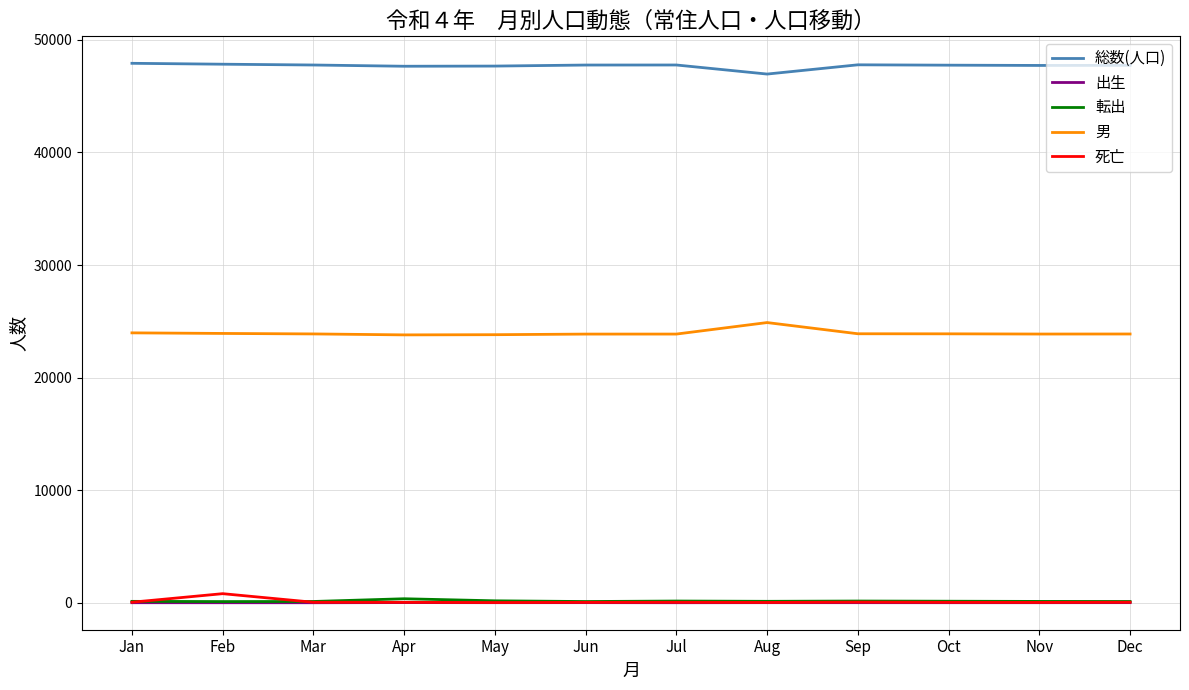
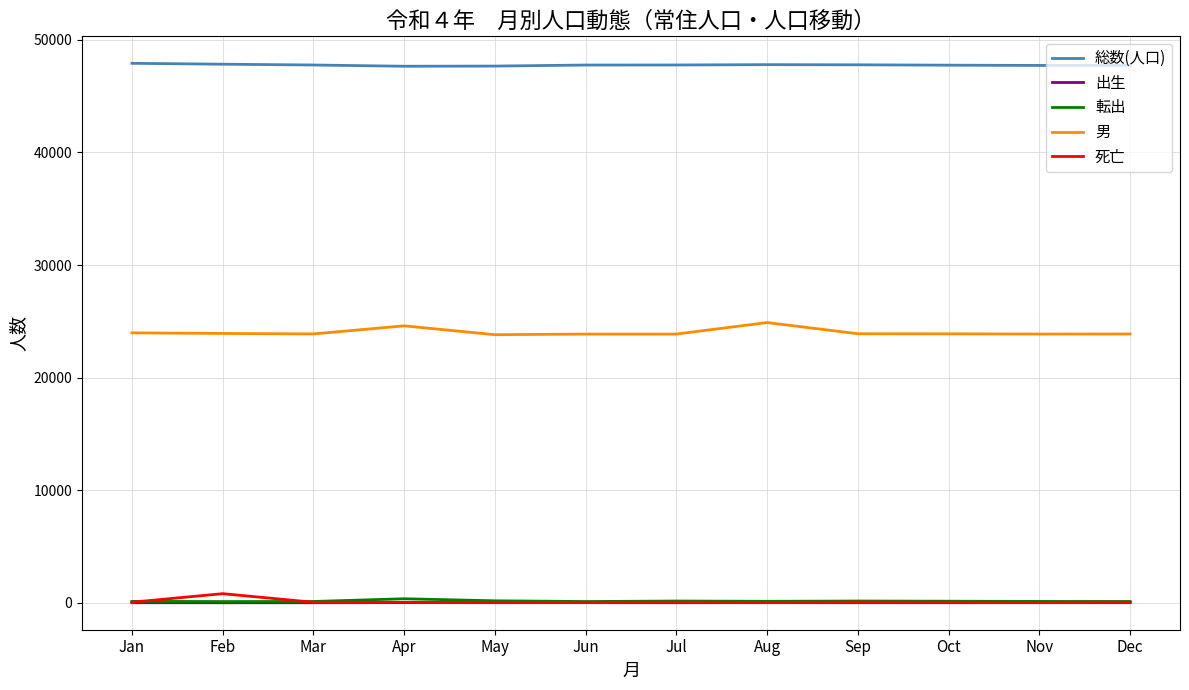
  {
    "総数(人口)": {
      "Jan": 47900,
      "Feb": 47800,
      "Mar": 47800,
      "Apr": 47700,
      "May": 47700,
      "Jun": 47800,
      "Jul": 47800,
-     "Aug": 47000,
+     "Aug": 47800,
      "Sep": 47800,
      "Oct": 47800,
      "Nov": 47700
    },
    "転出": {
      "Apr": 400
    },
    "男": {
      "Jan": 24000,
      "Feb": 23900,
      "Mar": 23900,
-     "Apr": 23800,
+     "Apr": 24600,
      "May": 23800,
      "Jun": 23900,
      "Jul": 23900,
      "Aug": 24900,
      "Sep": 23900,
      "Oct": 23900,
      "Nov": 23900,
      "Dec": 23900
    },
    "死亡": {
      "Feb": 800
    }
  }
